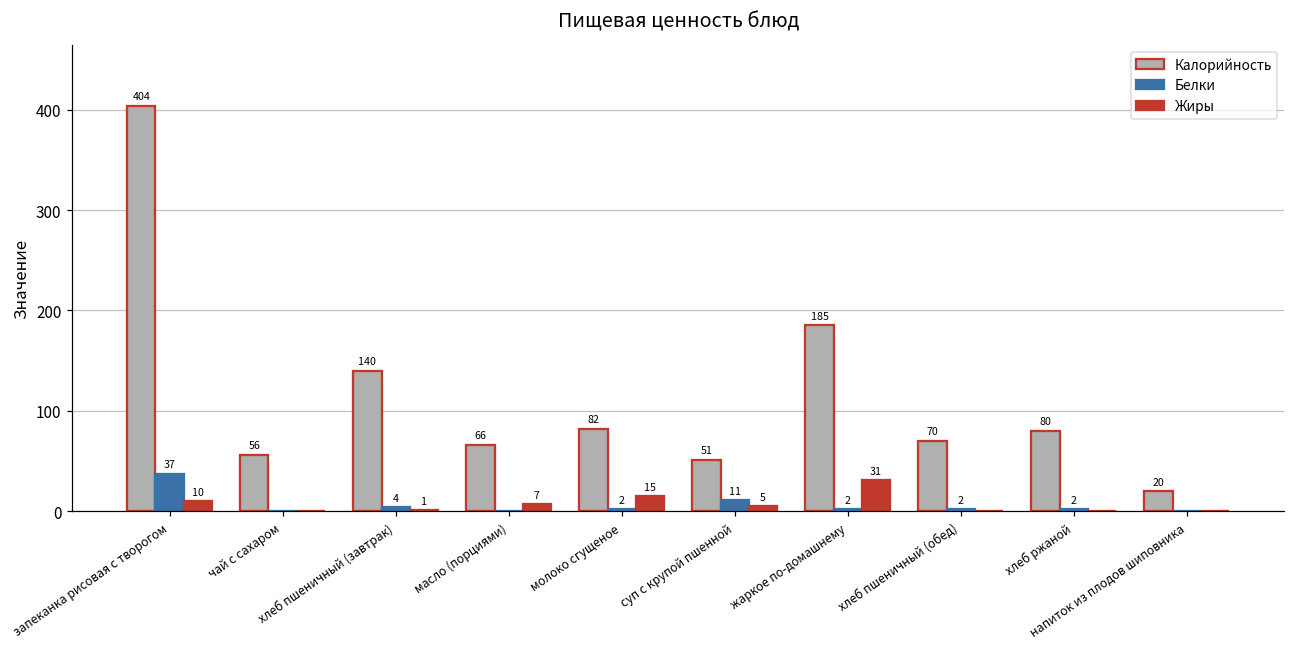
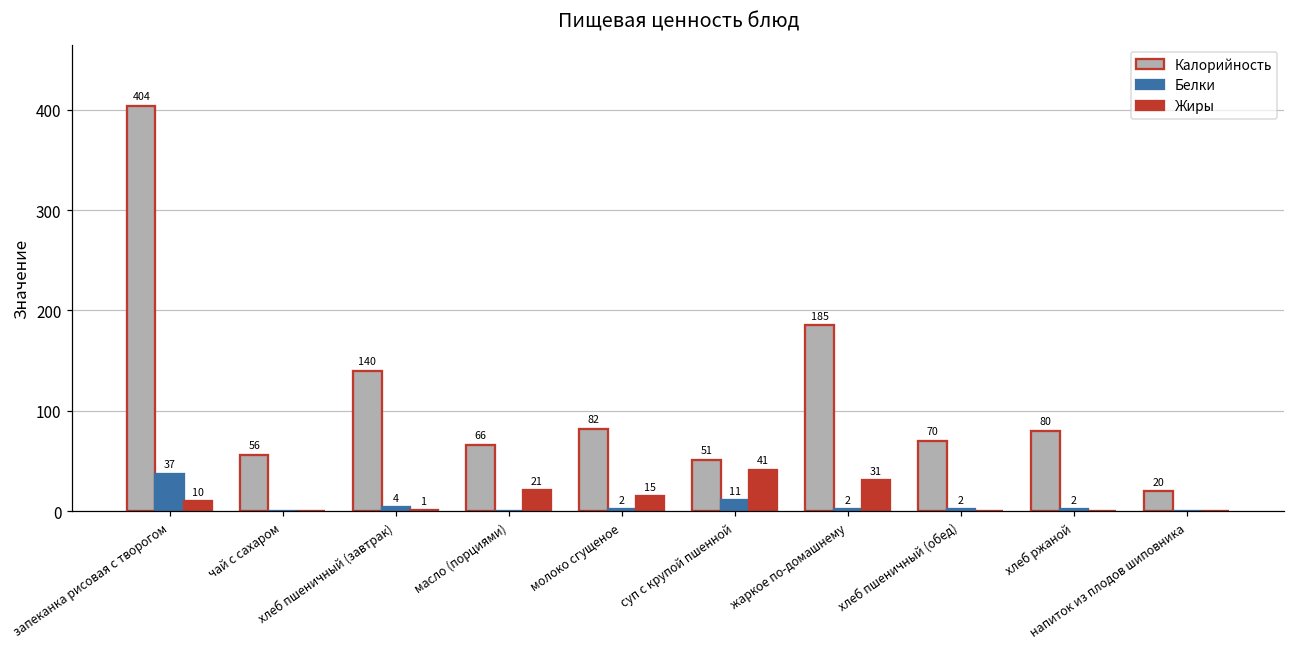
  {
    "Калорийность": {
      "запеканка рисовая с творогом": 404,
      "чай с сахаром": 56,
      "хлеб пшеничный (завтрак)": 140,
      "масло (порциями)": 66,
      "молоко сгущеное": 82,
      "суп с крупой пшенной": 51,
      "жаркое по-домашнему": 185,
      "хлеб пшеничный (обед)": 70,
      "хлеб ржаной": 80,
      "напиток из плодов шиповника": 20
    },
    "Белки": {
      "запеканка рисовая с творогом": 37,
      "хлеб пшеничный (завтрак)": 4,
      "молоко сгущеное": 2,
      "суп с крупой пшенной": 11,
      "жаркое по-домашнему": 2,
      "хлеб пшеничный (обед)": 2,
      "хлеб ржаной": 2
    },
    "Жиры": {
      "запеканка рисовая с творогом": 10,
      "хлеб пшеничный (завтрак)": 1,
-     "масло (порциями)": 7,
+     "масло (порциями)": 21,
      "молоко сгущеное": 15,
-     "суп с крупой пшенной": 5,
+     "суп с крупой пшенной": 41,
      "жаркое по-домашнему": 31
    }
  }
